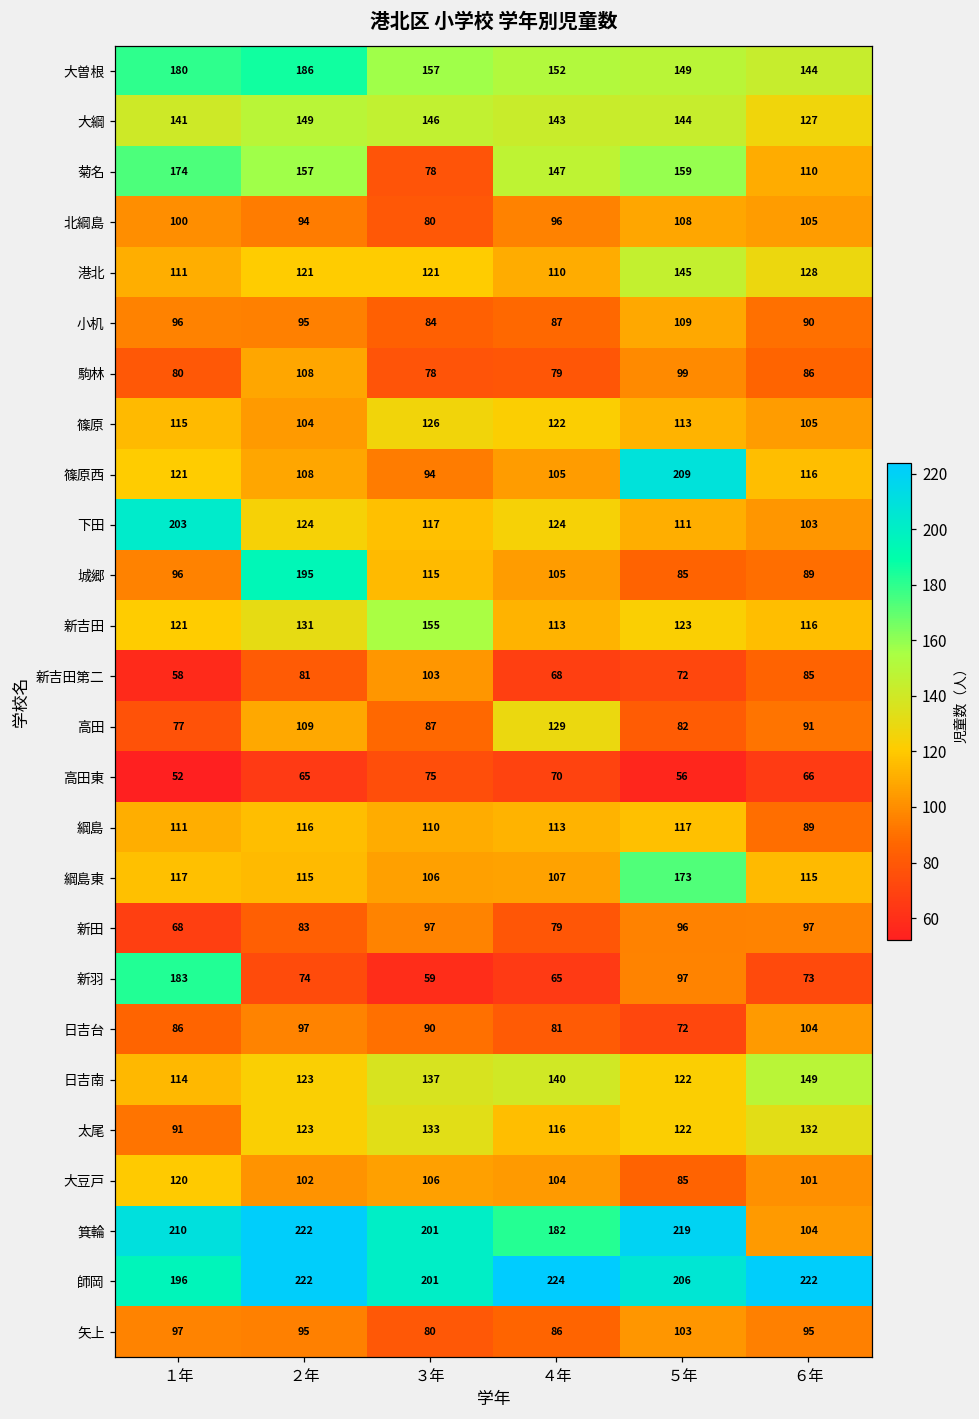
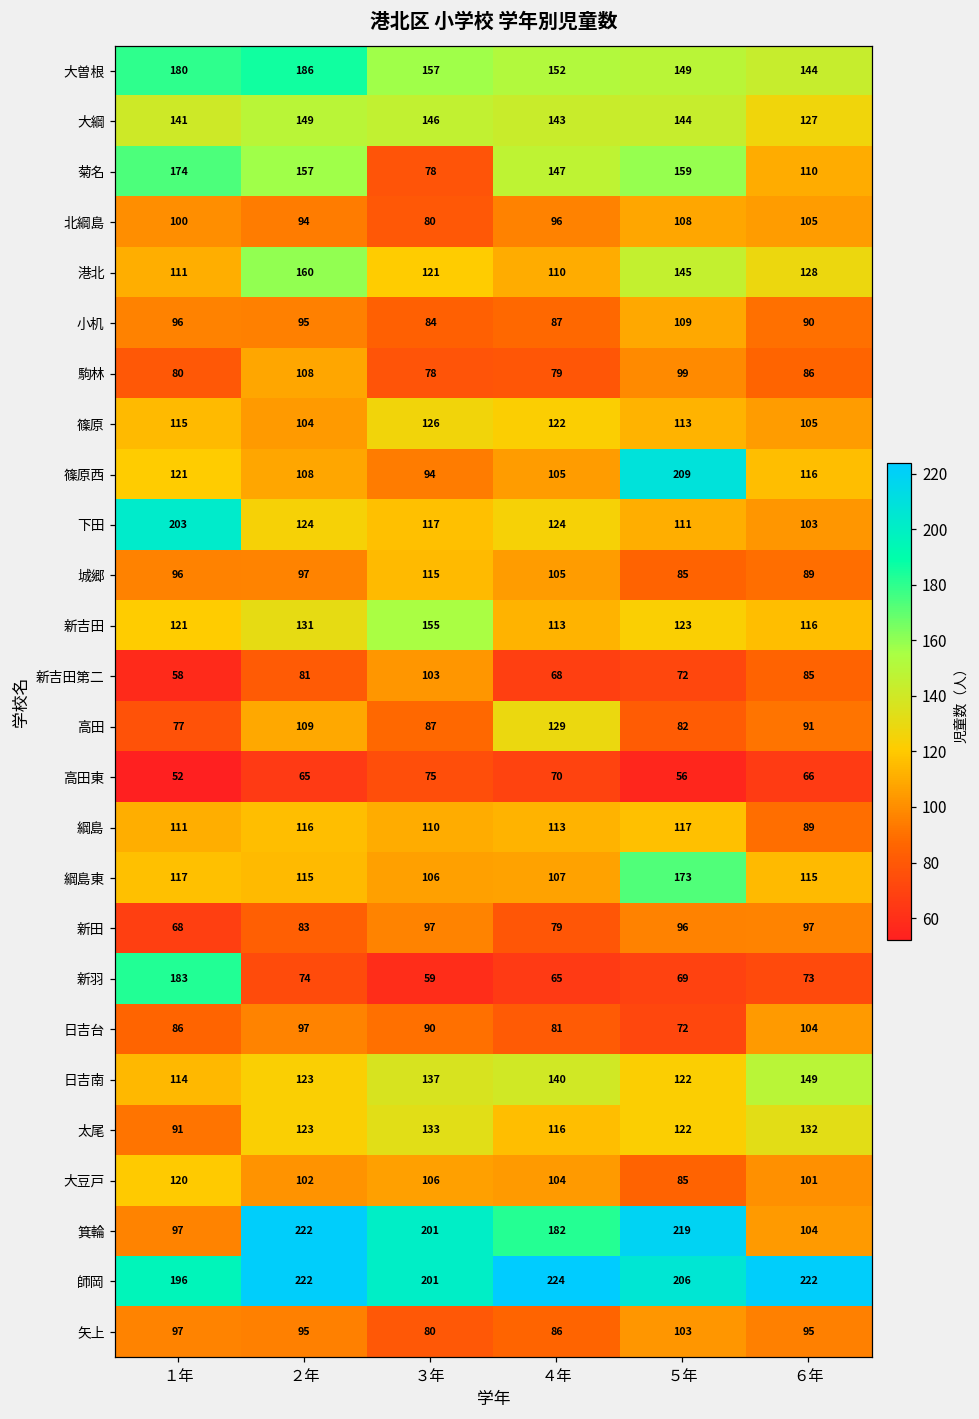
  {
    "大曽根": {
      "１年": 180,
      "２年": 186,
      "３年": 157,
      "４年": 152,
      "５年": 149,
      "６年": 144
    },
    "大綱": {
      "１年": 141,
      "２年": 149,
      "３年": 146,
      "４年": 143,
      "５年": 144,
      "６年": 127
    },
    "菊名": {
      "１年": 174,
      "２年": 157,
      "３年": 78,
      "４年": 147,
      "５年": 159,
      "６年": 110
    },
    "北綱島": {
      "１年": 100,
      "２年": 94,
      "３年": 80,
      "４年": 96,
      "５年": 108,
      "６年": 105
    },
    "港北": {
      "１年": 111,
-     "２年": 121,
+     "２年": 160,
      "３年": 121,
      "４年": 110,
      "５年": 145,
      "６年": 128
    },
    "小机": {
      "１年": 96,
      "２年": 95,
      "３年": 84,
      "４年": 87,
      "５年": 109,
      "６年": 90
    },
    "駒林": {
      "１年": 80,
      "２年": 108,
      "３年": 78,
      "４年": 79,
      "５年": 99,
      "６年": 86
    },
    "篠原": {
      "１年": 115,
      "２年": 104,
      "３年": 126,
      "４年": 122,
      "５年": 113,
      "６年": 105
    },
    "篠原西": {
      "１年": 121,
      "２年": 108,
      "３年": 94,
      "４年": 105,
      "５年": 209,
      "６年": 116
    },
    "下田": {
      "１年": 203,
      "２年": 124,
      "３年": 117,
      "４年": 124,
      "５年": 111,
      "６年": 103
    },
    "城郷": {
      "１年": 96,
-     "２年": 195,
+     "２年": 97,
      "３年": 115,
      "４年": 105,
      "５年": 85,
      "６年": 89
    },
    "新吉田": {
      "１年": 121,
      "２年": 131,
      "３年": 155,
      "４年": 113,
      "５年": 123,
      "６年": 116
    },
    "新吉田第二": {
      "１年": 58,
      "２年": 81,
      "３年": 103,
      "４年": 68,
      "５年": 72,
      "６年": 85
    },
    "高田": {
      "１年": 77,
      "２年": 109,
      "３年": 87,
      "４年": 129,
      "５年": 82,
      "６年": 91
    },
    "高田東": {
      "１年": 52,
      "２年": 65,
      "３年": 75,
      "４年": 70,
      "５年": 56,
      "６年": 66
    },
    "綱島": {
      "１年": 111,
      "２年": 116,
      "３年": 110,
      "４年": 113,
      "５年": 117,
      "６年": 89
    },
    "綱島東": {
      "１年": 117,
      "２年": 115,
      "３年": 106,
      "４年": 107,
      "５年": 173,
      "６年": 115
    },
    "新田": {
      "１年": 68,
      "２年": 83,
      "３年": 97,
      "４年": 79,
      "５年": 96,
      "６年": 97
    },
    "新羽": {
      "１年": 183,
      "２年": 74,
      "３年": 59,
      "４年": 65,
-     "５年": 97,
+     "５年": 69,
      "６年": 73
    },
    "日吉台": {
      "１年": 86,
      "２年": 97,
      "３年": 90,
      "４年": 81,
      "５年": 72,
      "６年": 104
    },
    "日吉南": {
      "１年": 114,
      "２年": 123,
      "３年": 137,
      "４年": 140,
      "５年": 122,
      "６年": 149
    },
    "太尾": {
      "１年": 91,
      "２年": 123,
      "３年": 133,
      "４年": 116,
      "５年": 122,
      "６年": 132
    },
    "大豆戸": {
      "１年": 120,
      "２年": 102,
      "３年": 106,
      "４年": 104,
      "５年": 85,
      "６年": 101
    },
    "箕輪": {
-     "１年": 210,
+     "１年": 97,
      "２年": 222,
      "３年": 201,
      "４年": 182,
      "５年": 219,
      "６年": 104
    },
    "師岡": {
      "１年": 196,
      "２年": 222,
      "３年": 201,
      "４年": 224,
      "５年": 206,
      "６年": 222
    },
    "矢上": {
      "１年": 97,
      "２年": 95,
      "３年": 80,
      "４年": 86,
      "５年": 103,
      "６年": 95
    }
  }
